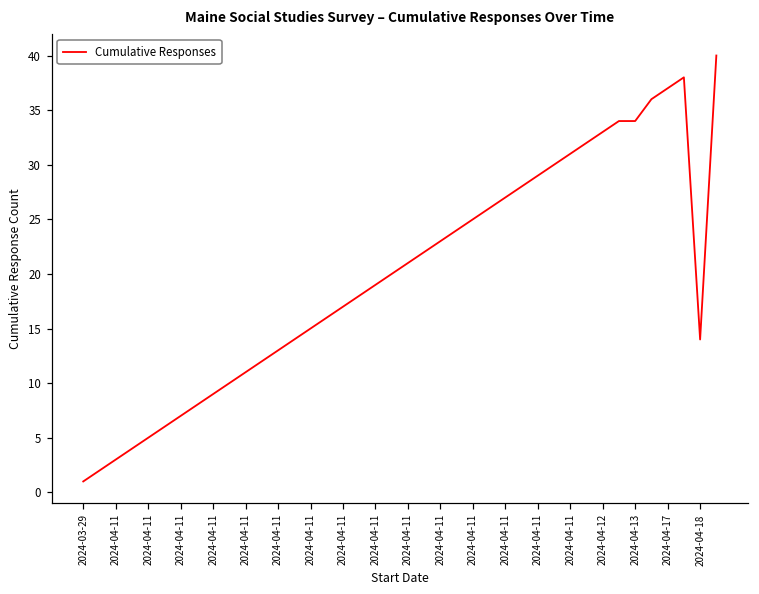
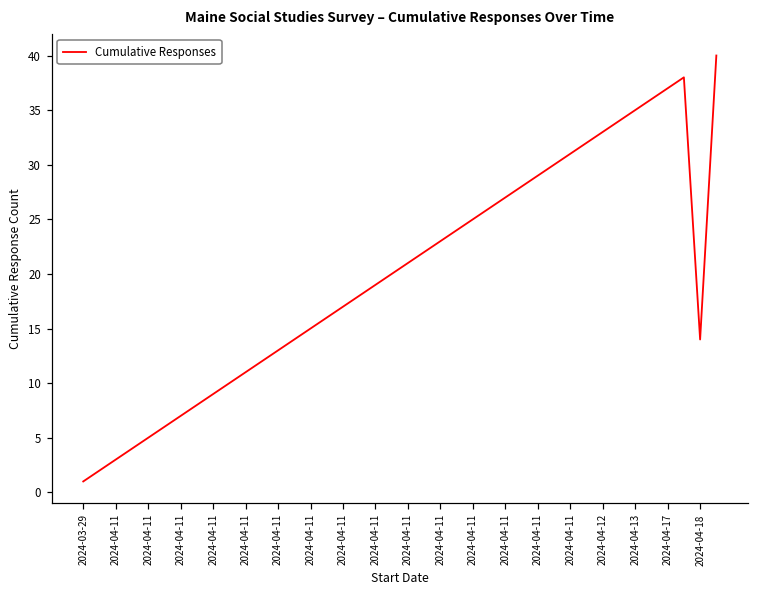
  {
    "2024-03-29": 1,
-   "2024-04-13": 34,
+   "2024-04-13": 35,
    "2024-04-18": 14
  }
